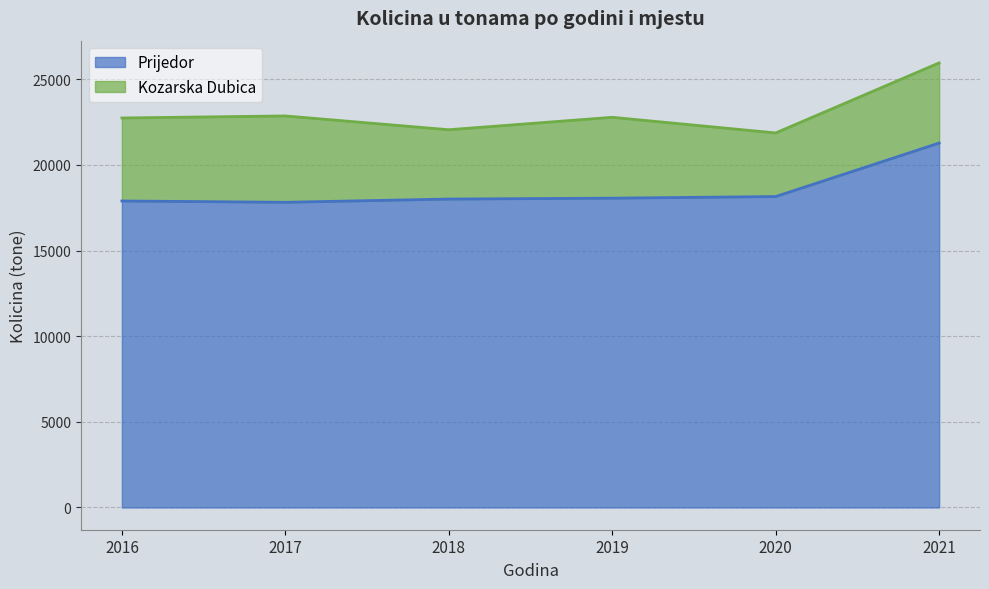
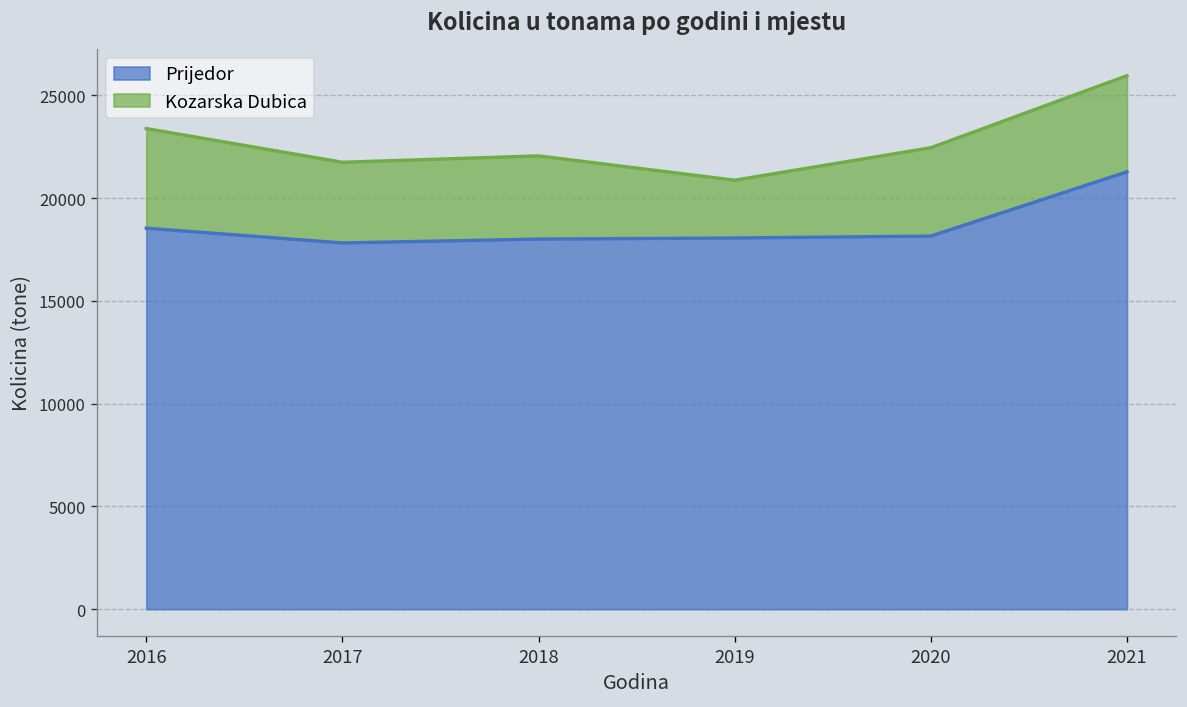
  {
    "Prijedor": {
-     "2016": 17900,
+     "2016": 18500,
      "2017": 17800,
      "2018": 18000,
      "2019": 18100,
      "2020": 18200,
      "2021": 21300
    },
    "Kozarska Dubica": {
      "2016": 4800,
-     "2017": 5000,
+     "2017": 3900,
      "2018": 4000,
-     "2019": 4700,
-     "2020": 3700,
+     "2019": 2800,
+     "2020": 4300,
      "2021": 4700
    }
  }
